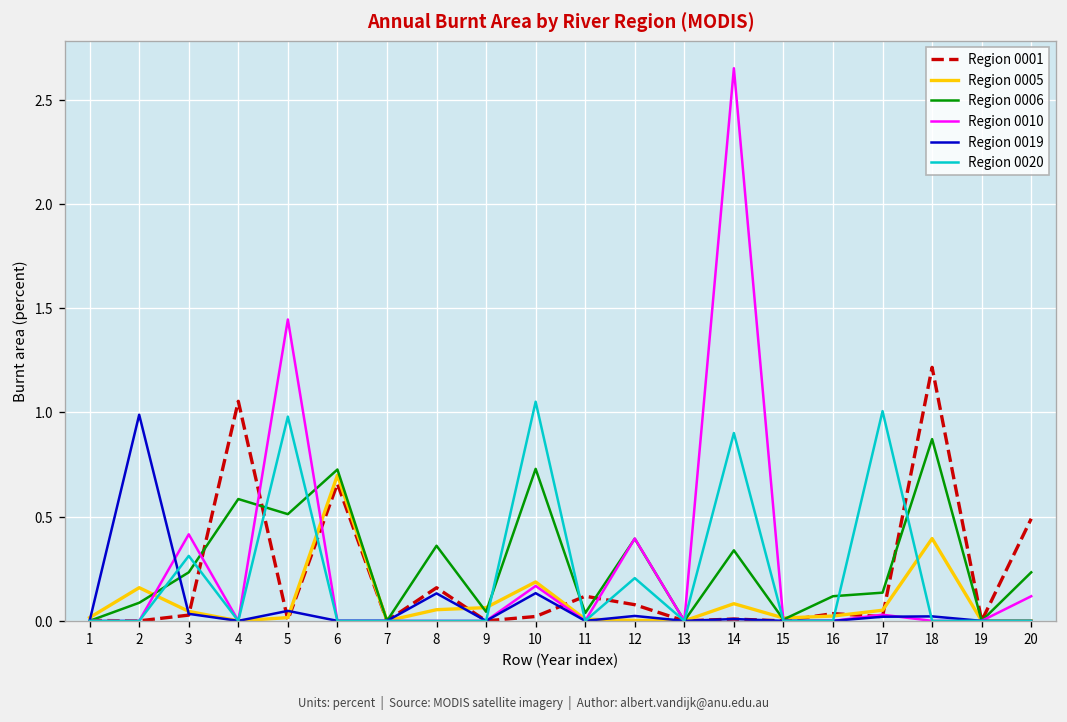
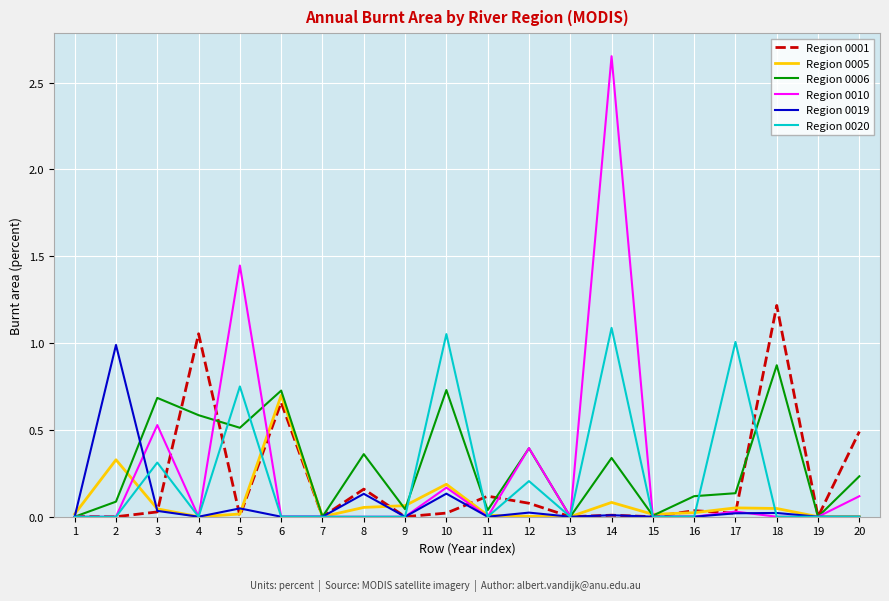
  {
    "Region 0001": {
      "4": 1.05,
      "6": 0.66,
      "8": 0.16,
      "10": 0.02,
      "11": 0.12,
      "12": 0.08,
      "18": 1.22,
      "20": 0.49
    },
    "Region 0005": {
-     "2": 0.16,
+     "2": 0.33,
      "6": 0.70,
      "8": 0.05,
      "9": 0.06,
      "10": 0.19,
      "12": 0.00,
      "14": 0.08,
      "17": 0.05,
-     "18": 0.40
+     "18": 0.05
    },
    "Region 0006": {
      "2": 0.09,
-     "3": 0.23,
+     "3": 0.68,
      "4": 0.58,
      "5": 0.51,
      "6": 0.73,
      "8": 0.36,
      "9": 0.04,
      "10": 0.73,
      "11": 0.04,
      "14": 0.34,
      "16": 0.12,
      "17": 0.14,
      "18": 0.87,
      "20": 0.23
    },
    "Region 0010": {
-     "3": 0.42,
+     "3": 0.53,
      "5": 1.45,
      "10": 0.17,
      "14": 2.65,
      "20": 0.12
    },
    "Region 0019": {
      "2": 0.99,
      "5": 0.05,
      "8": 0.13,
      "10": 0.13,
      "12": 0.02,
      "18": 0.02
    },
    "Region 0020": {
      "3": 0.31,
-     "5": 0.98,
+     "5": 0.75,
      "10": 1.05,
      "12": 0.21,
-     "14": 0.90,
+     "14": 1.09,
      "17": 1.01
    }
  }
